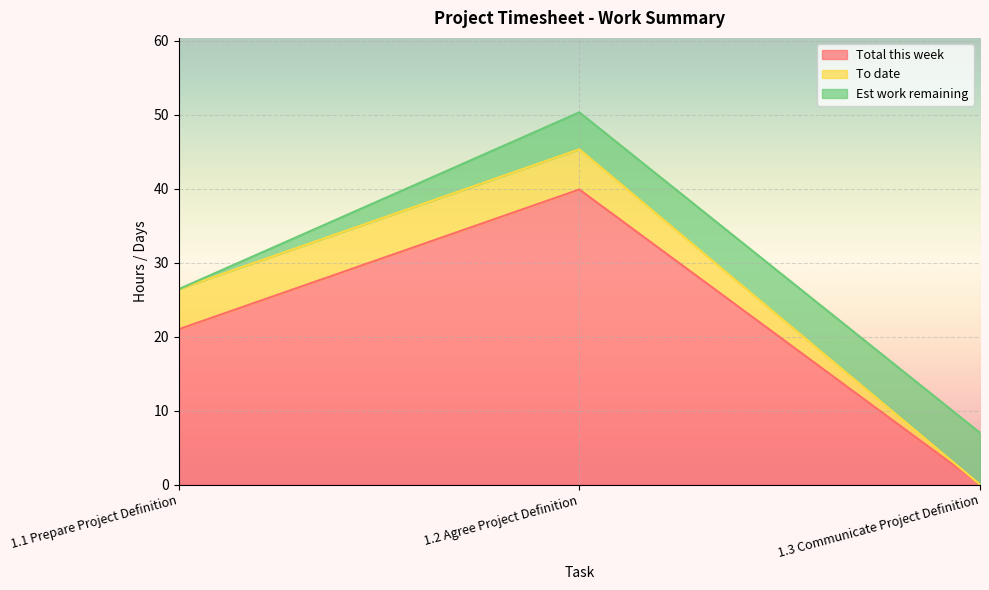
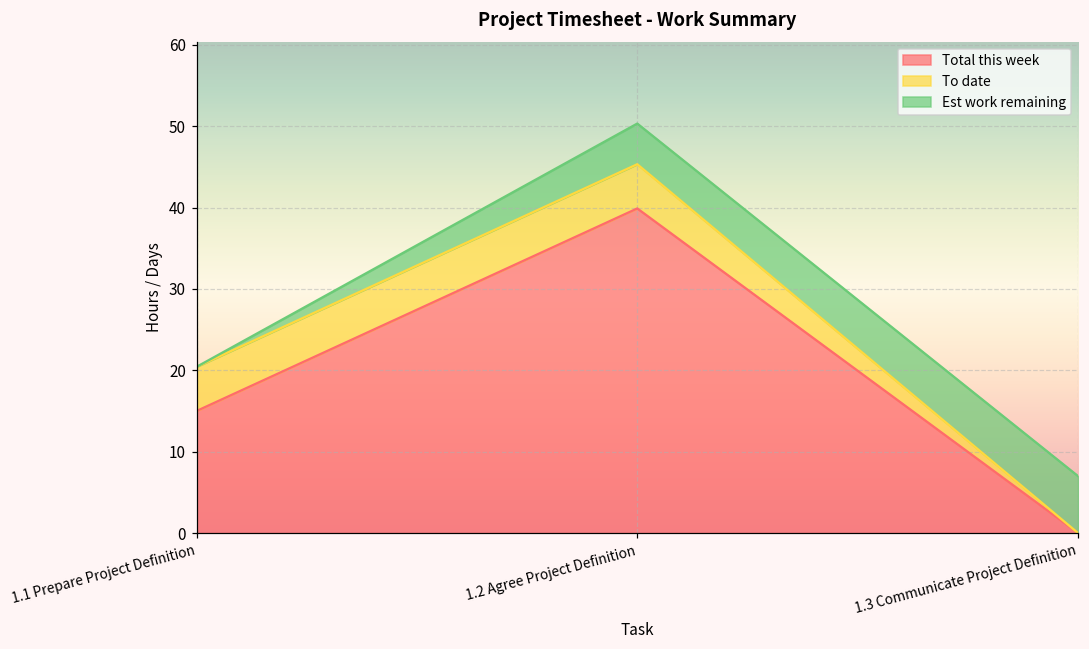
  {
    "Total this week": {
-     "1.1 Prepare Project Definition": 21,
+     "1.1 Prepare Project Definition": 15,
      "1.2 Agree Project Definition": 40
    },
    "To date": {
      "1.2 Agree Project Definition": 5
    },
    "Est work remaining": {
      "1.2 Agree Project Definition": 5,
      "1.3 Communicate Project Definition": 7
    }
  }
